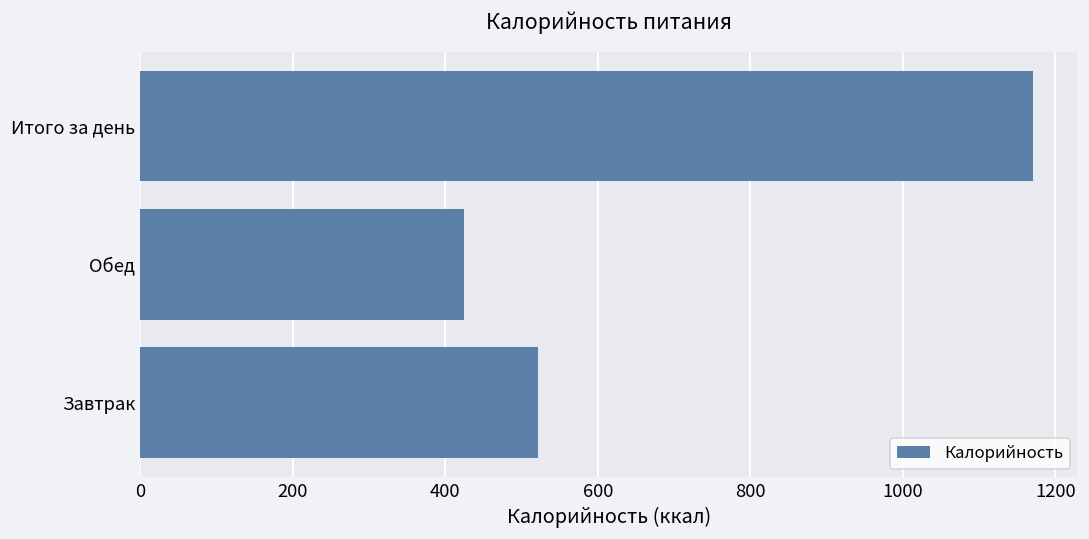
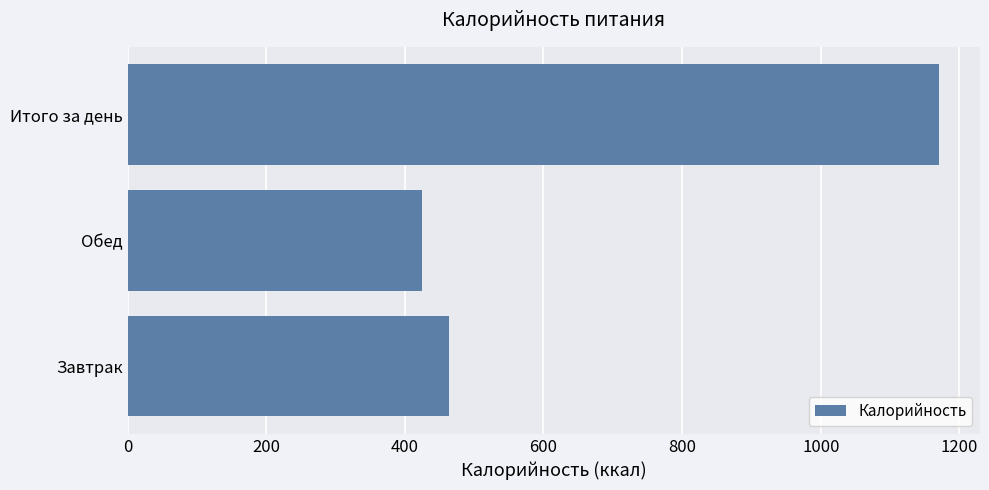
  {
    "Итого за день": 1170,
    "Обед": 420,
-   "Завтрак": 520
+   "Завтрак": 460
  }
